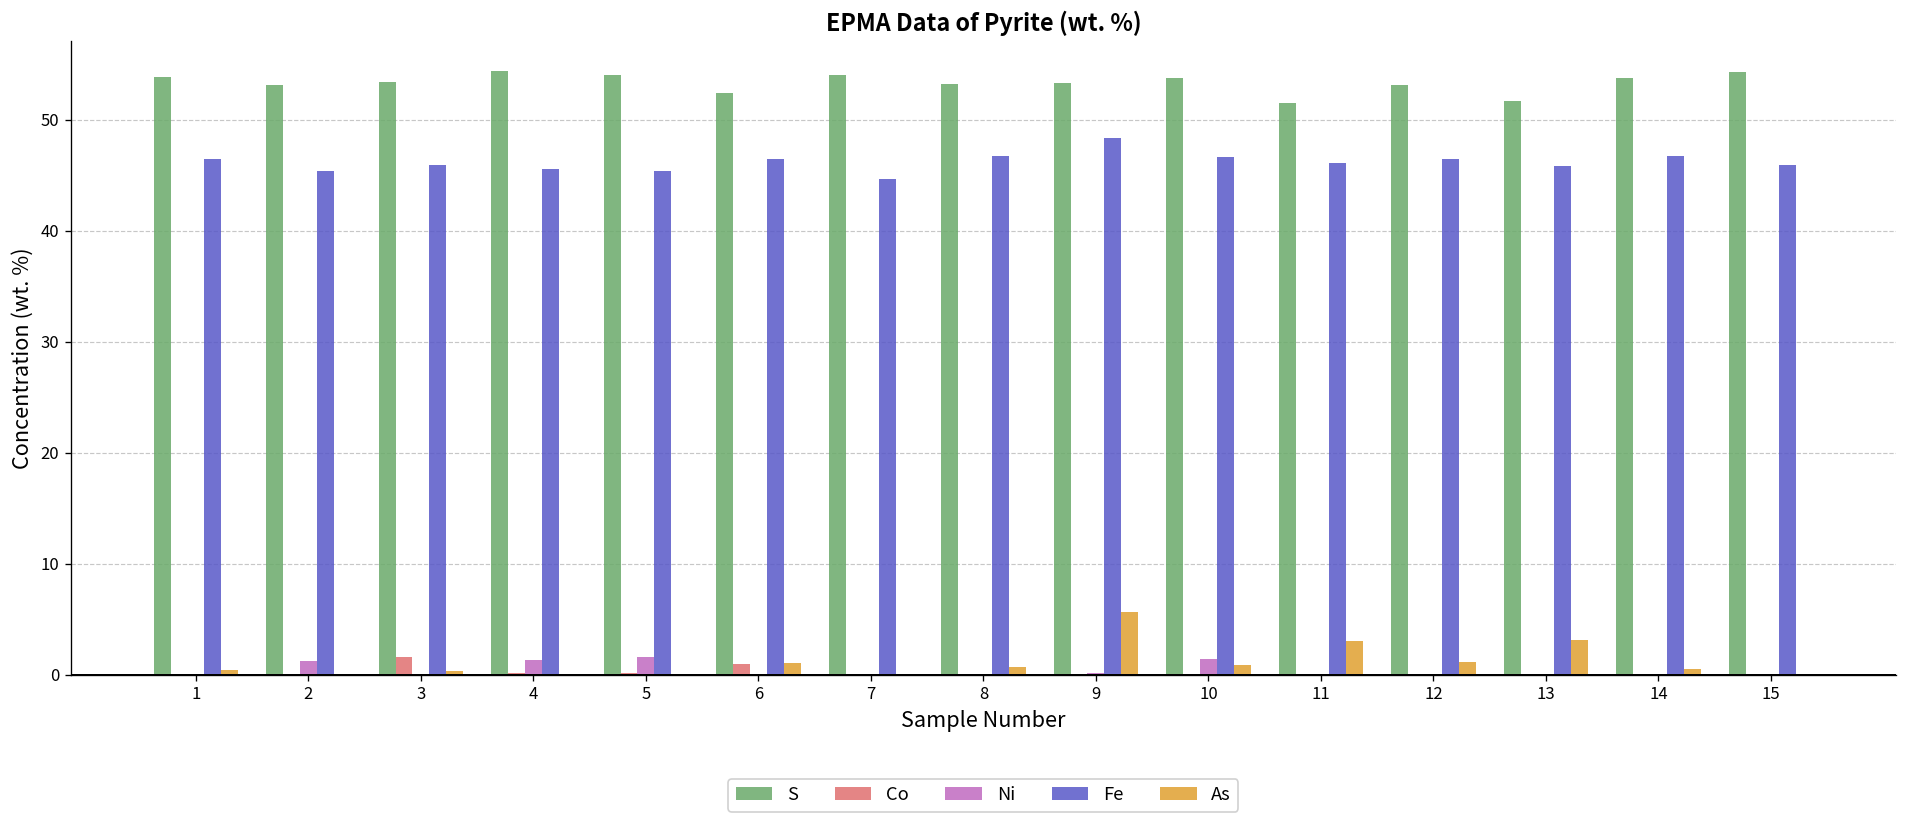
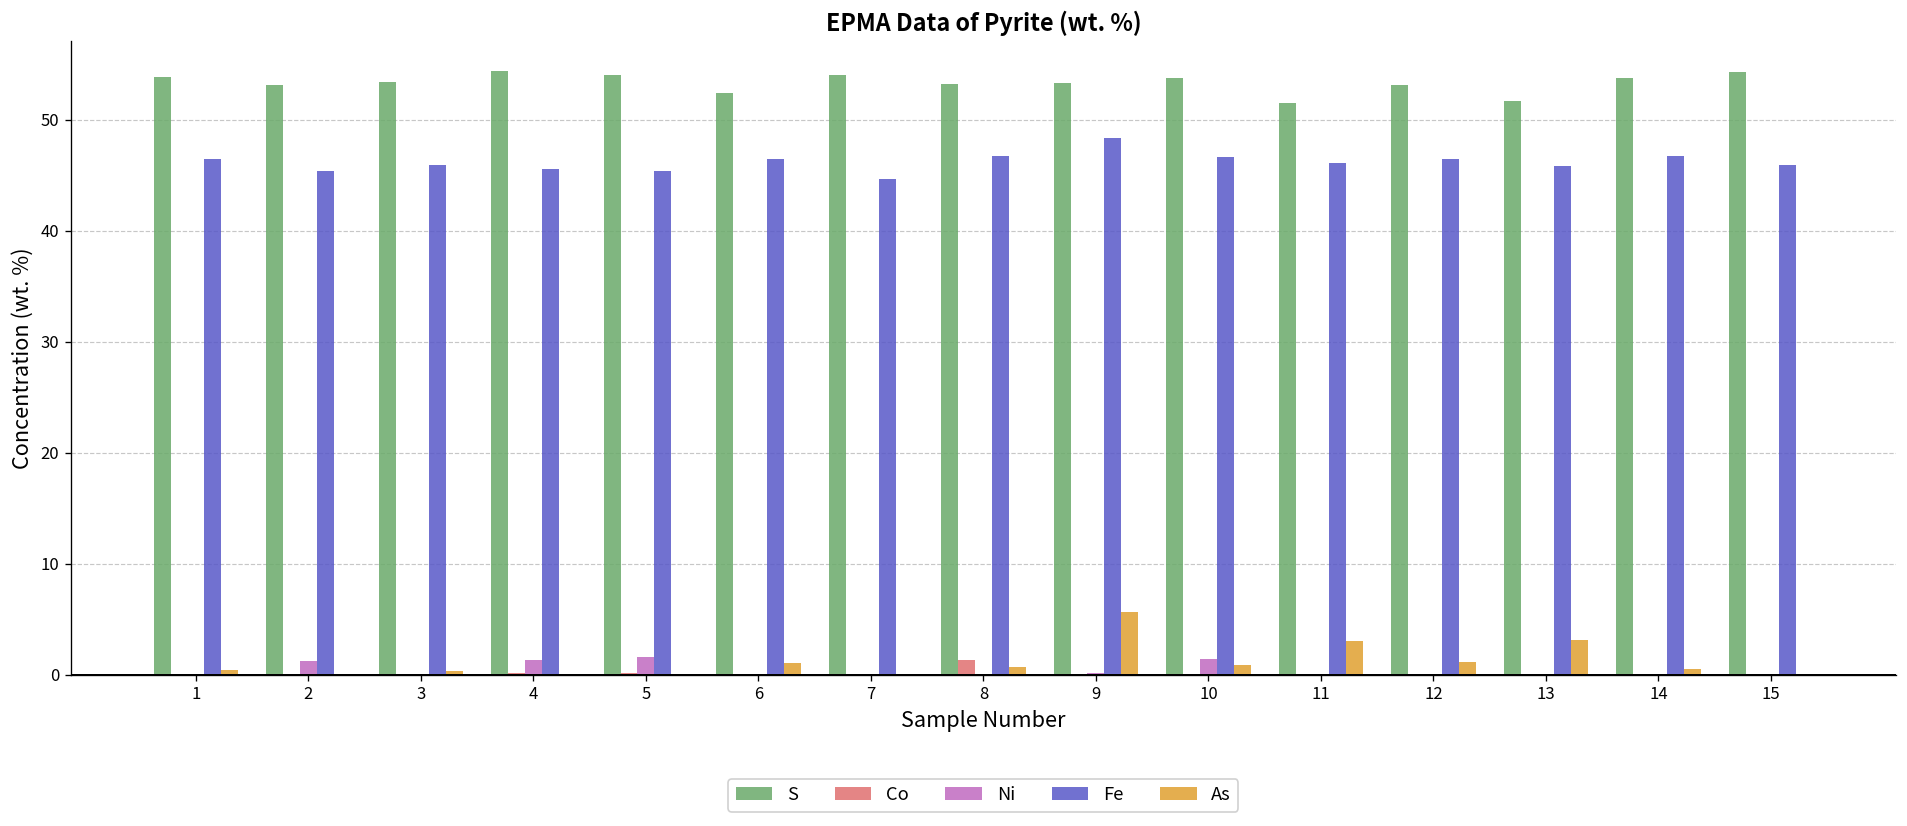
  {
    "S": {
      "1": 54,
      "2": 53,
      "3": 53,
      "4": 54,
      "5": 54,
      "6": 52,
      "7": 54,
      "8": 53,
      "9": 53,
      "10": 54,
      "11": 51,
      "12": 53,
      "13": 52,
      "14": 54,
      "15": 54
    },
    "Co": {
-     "3": 2,
-     "6": 1,
-     "8": 0
+     "3": 0,
+     "6": 0,
+     "8": 1
    },
    "Ni": {
      "2": 1,
      "3": 0,
      "4": 1,
      "5": 2,
      "7": 0,
      "10": 1,
      "11": 0,
      "13": 0,
      "14": 0
    },
    "Fe": {
      "1": 46,
      "2": 45,
      "3": 46,
      "4": 46,
      "5": 45,
      "6": 46,
      "7": 45,
      "8": 47,
      "9": 48,
      "10": 47,
      "11": 46,
      "12": 46,
      "13": 46,
      "14": 47,
      "15": 46
    },
    "As": {
      "1": 0,
      "2": 0,
      "3": 0,
      "4": 0,
      "5": 0,
      "6": 1,
      "8": 1,
      "9": 6,
      "10": 1,
      "11": 3,
      "12": 1,
      "13": 3,
      "14": 1,
      "15": 0
    }
  }
